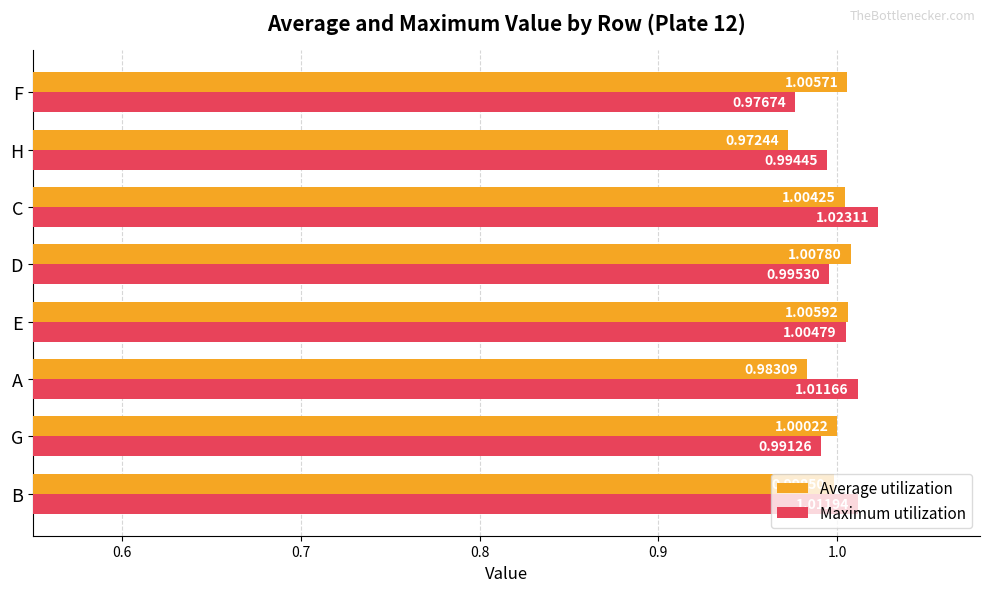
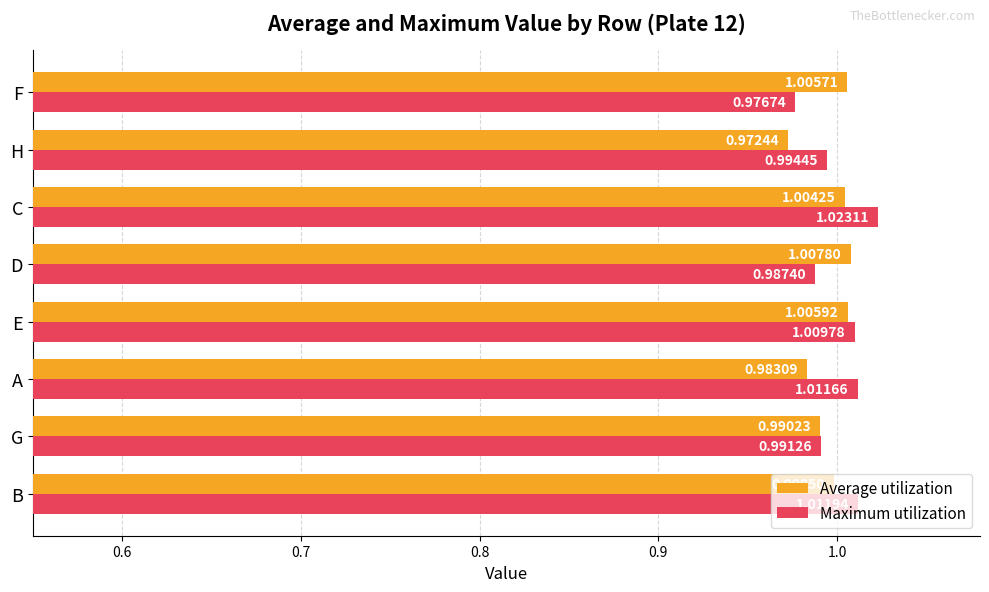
  {
    "Average utilization": {
      "F": 1.00571,
      "H": 0.97244,
      "C": 1.00425,
      "D": 1.00780,
      "E": 1.00592,
      "A": 0.98309,
-     "G": 1.00022
+     "G": 0.99023
    },
    "Maximum utilization": {
      "F": 0.97674,
      "H": 0.99445,
      "C": 1.02311,
-     "D": 0.99530,
-     "E": 1.00479,
+     "D": 0.98740,
+     "E": 1.00978,
      "A": 1.01166,
      "G": 0.99126
    }
  }
